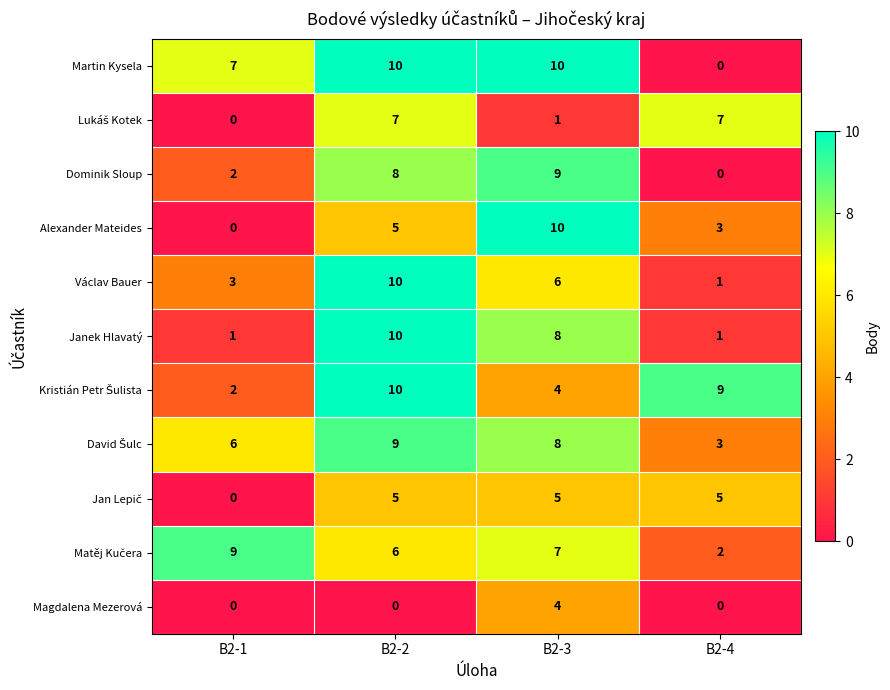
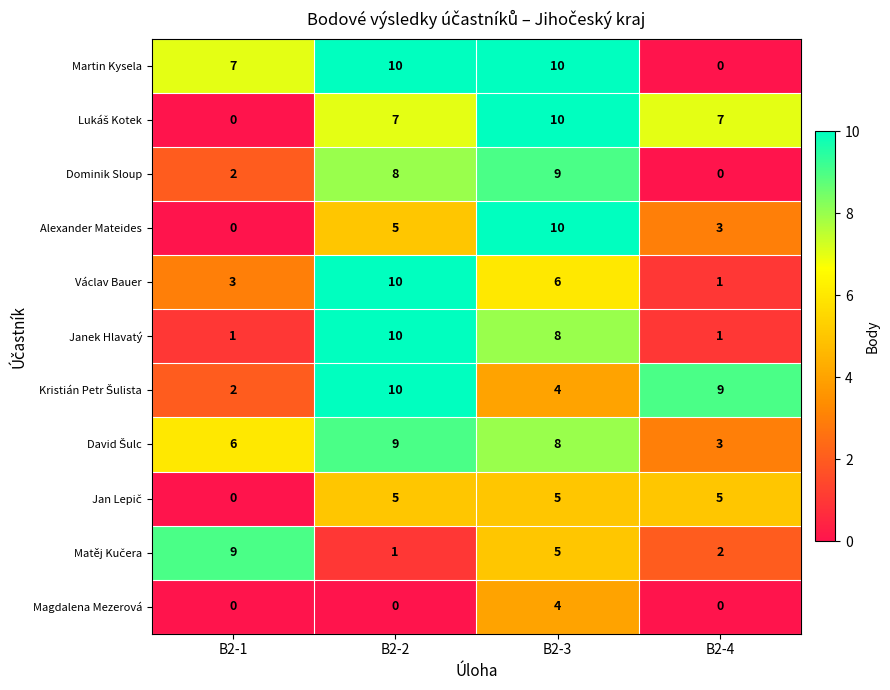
  {
    "Martin Kysela": {
      "B2-1": 7,
      "B2-2": 10,
      "B2-3": 10,
      "B2-4": 0
    },
    "Lukáš Kotek": {
      "B2-1": 0,
      "B2-2": 7,
-     "B2-3": 1,
+     "B2-3": 10,
      "B2-4": 7
    },
    "Dominik Sloup": {
      "B2-1": 2,
      "B2-2": 8,
      "B2-3": 9,
      "B2-4": 0
    },
    "Alexander Mateides": {
      "B2-1": 0,
      "B2-2": 5,
      "B2-3": 10,
      "B2-4": 3
    },
    "Václav Bauer": {
      "B2-1": 3,
      "B2-2": 10,
      "B2-3": 6,
      "B2-4": 1
    },
    "Janek Hlavatý": {
      "B2-1": 1,
      "B2-2": 10,
      "B2-3": 8,
      "B2-4": 1
    },
    "Kristián Petr Šulista": {
      "B2-1": 2,
      "B2-2": 10,
      "B2-3": 4,
      "B2-4": 9
    },
    "David Šulc": {
      "B2-1": 6,
      "B2-2": 9,
      "B2-3": 8,
      "B2-4": 3
    },
    "Jan Lepič": {
      "B2-1": 0,
      "B2-2": 5,
      "B2-3": 5,
      "B2-4": 5
    },
    "Matěj Kučera": {
      "B2-1": 9,
-     "B2-2": 6,
-     "B2-3": 7,
+     "B2-2": 1,
+     "B2-3": 5,
      "B2-4": 2
    },
    "Magdalena Mezerová": {
      "B2-1": 0,
      "B2-2": 0,
      "B2-3": 4,
      "B2-4": 0
    }
  }
